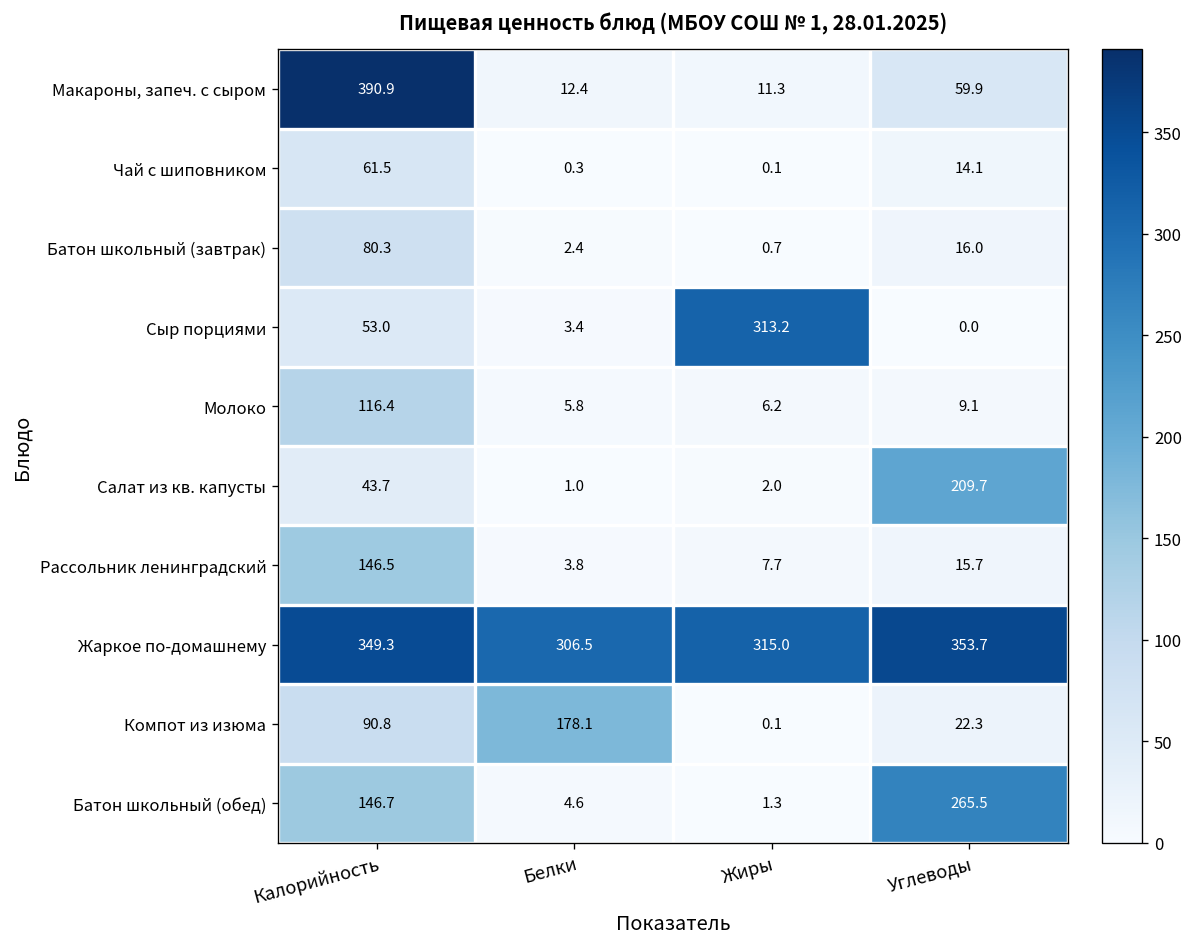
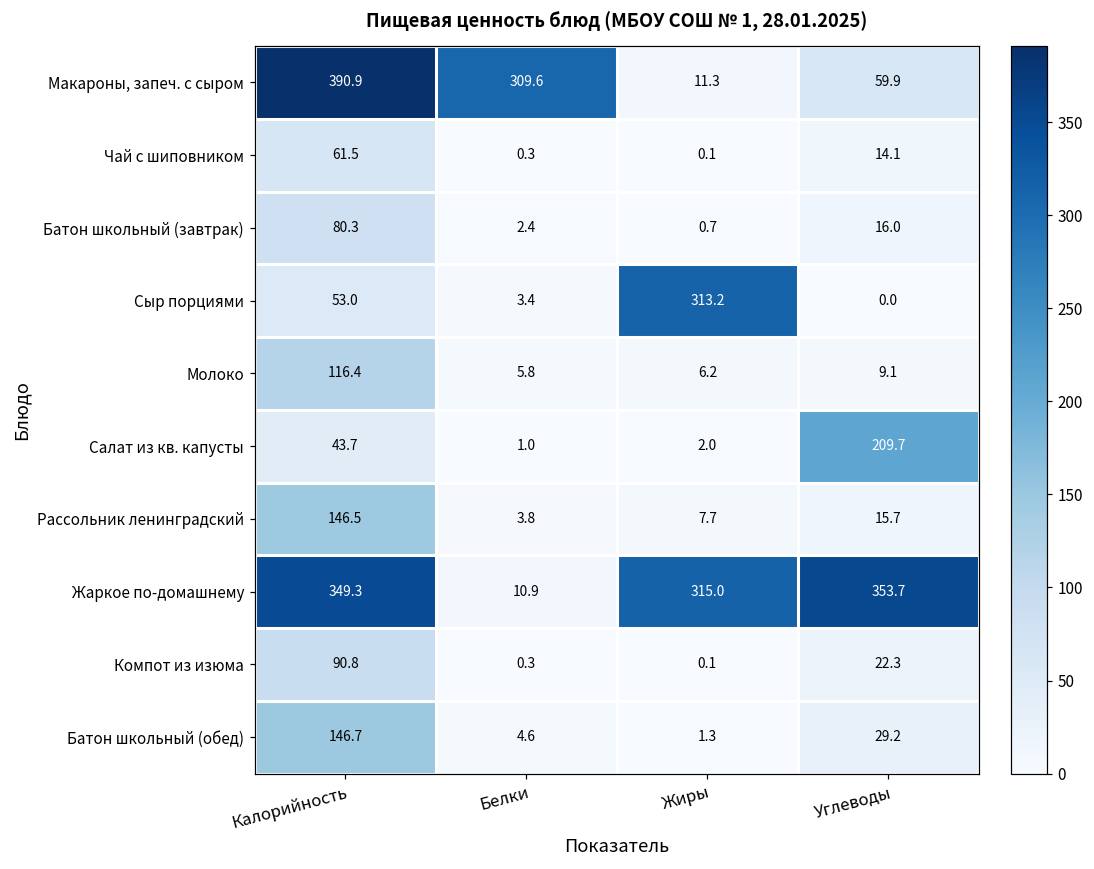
  {
    "Макароны, запеч. с сыром": {
      "Калорийность": 390.9,
-     "Белки": 12.4,
+     "Белки": 309.6,
      "Жиры": 11.3,
      "Углеводы": 59.9
    },
    "Чай с шиповником": {
      "Калорийность": 61.5,
      "Белки": 0.3,
      "Жиры": 0.1,
      "Углеводы": 14.1
    },
    "Батон школьный (завтрак)": {
      "Калорийность": 80.3,
      "Белки": 2.4,
      "Жиры": 0.7,
      "Углеводы": 16.0
    },
    "Сыр порциями": {
      "Калорийность": 53.0,
      "Белки": 3.4,
      "Жиры": 313.2,
      "Углеводы": 0.0
    },
    "Молоко": {
      "Калорийность": 116.4,
      "Белки": 5.8,
      "Жиры": 6.2,
      "Углеводы": 9.1
    },
    "Салат из кв. капусты": {
      "Калорийность": 43.7,
      "Белки": 1.0,
      "Жиры": 2.0,
      "Углеводы": 209.7
    },
    "Рассольник ленинградский": {
      "Калорийность": 146.5,
      "Белки": 3.8,
      "Жиры": 7.7,
      "Углеводы": 15.7
    },
    "Жаркое по-домашнему": {
      "Калорийность": 349.3,
-     "Белки": 306.5,
+     "Белки": 10.9,
      "Жиры": 315.0,
      "Углеводы": 353.7
    },
    "Компот из изюма": {
      "Калорийность": 90.8,
-     "Белки": 178.1,
+     "Белки": 0.3,
      "Жиры": 0.1,
      "Углеводы": 22.3
    },
    "Батон школьный (обед)": {
      "Калорийность": 146.7,
      "Белки": 4.6,
      "Жиры": 1.3,
-     "Углеводы": 265.5
+     "Углеводы": 29.2
    }
  }
